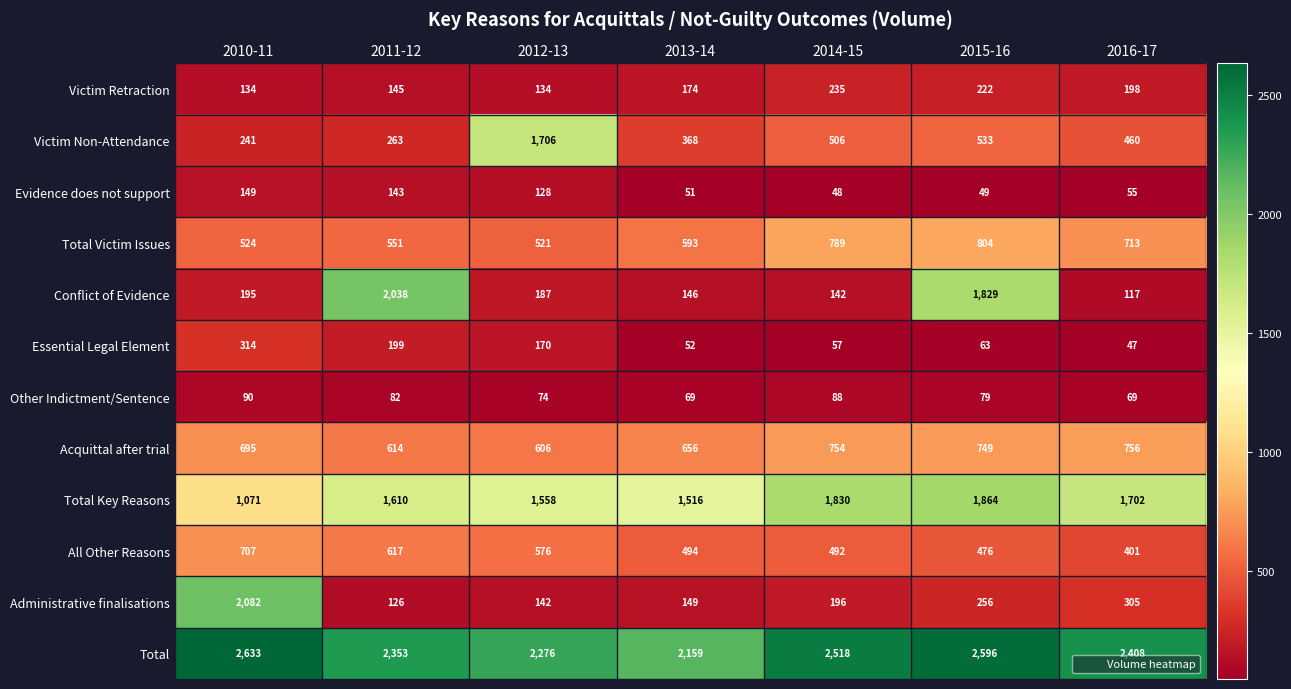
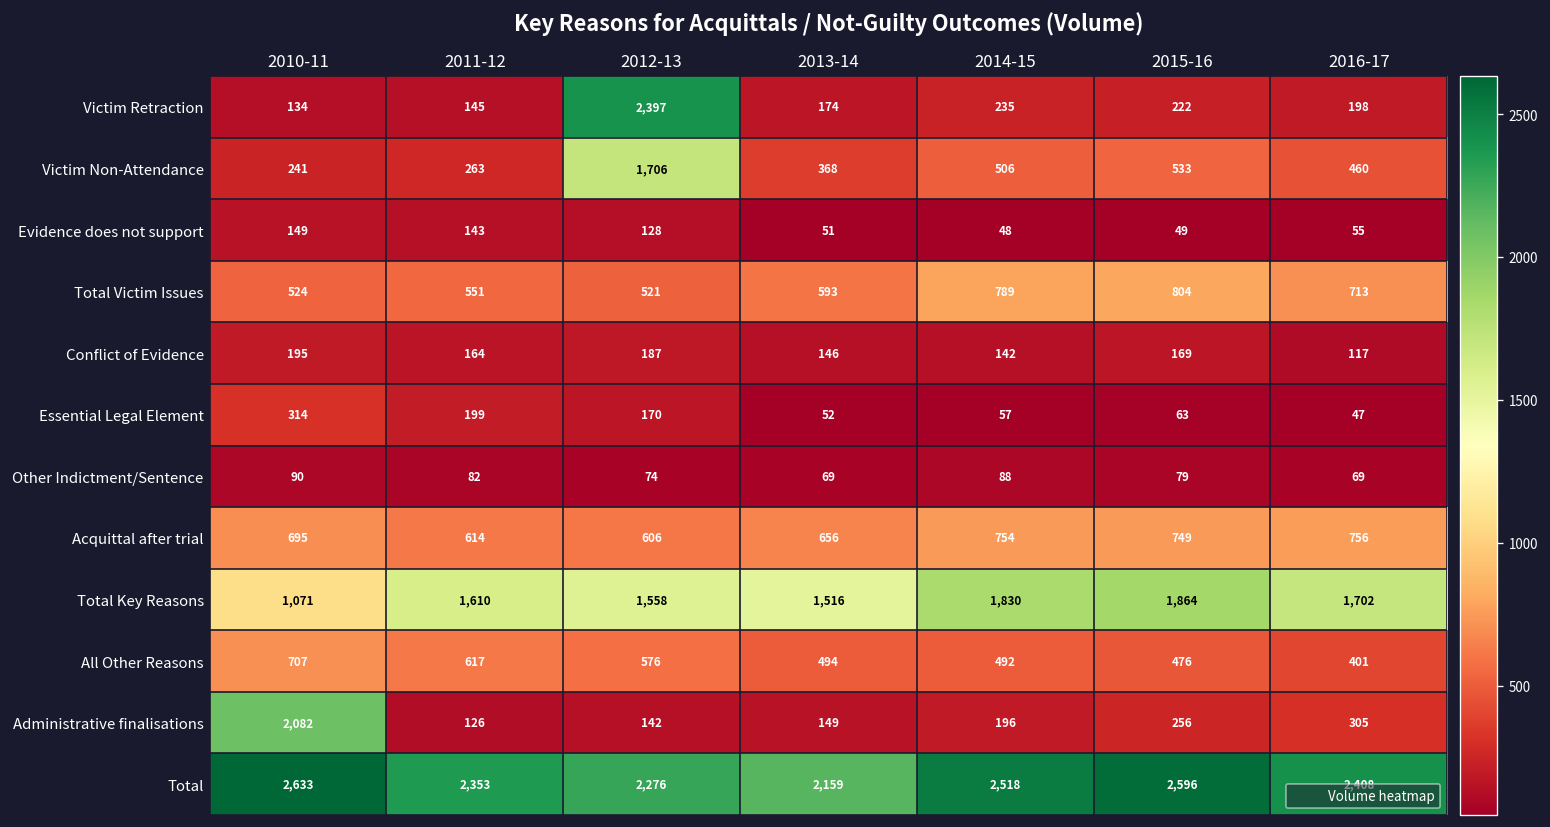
  {
    "Victim Retraction": {
      "2010-11": "134",
      "2011-12": "145",
-     "2012-13": "134",
+     "2012-13": "2,397",
      "2013-14": "174",
      "2014-15": "235",
      "2015-16": "222",
      "2016-17": "198"
    },
    "Victim Non-Attendance": {
      "2010-11": "241",
      "2011-12": "263",
      "2012-13": "1,706",
      "2013-14": "368",
      "2014-15": "506",
      "2015-16": "533",
      "2016-17": "460"
    },
    "Evidence does not support": {
      "2010-11": "149",
      "2011-12": "143",
      "2012-13": "128",
      "2013-14": "51",
      "2014-15": "48",
      "2015-16": "49",
      "2016-17": "55"
    },
    "Total Victim Issues": {
      "2010-11": "524",
      "2011-12": "551",
      "2012-13": "521",
      "2013-14": "593",
      "2014-15": "789",
      "2015-16": "804",
      "2016-17": "713"
    },
    "Conflict of Evidence": {
      "2010-11": "195",
-     "2011-12": "2,038",
+     "2011-12": "164",
      "2012-13": "187",
      "2013-14": "146",
      "2014-15": "142",
-     "2015-16": "1,829",
+     "2015-16": "169",
      "2016-17": "117"
    },
    "Essential Legal Element": {
      "2010-11": "314",
      "2011-12": "199",
      "2012-13": "170",
      "2013-14": "52",
      "2014-15": "57",
      "2015-16": "63",
      "2016-17": "47"
    },
    "Other Indictment/Sentence": {
      "2010-11": "90",
      "2011-12": "82",
      "2012-13": "74",
      "2013-14": "69",
      "2014-15": "88",
      "2015-16": "79",
      "2016-17": "69"
    },
    "Acquittal after trial": {
      "2010-11": "695",
      "2011-12": "614",
      "2012-13": "606",
      "2013-14": "656",
      "2014-15": "754",
      "2015-16": "749",
      "2016-17": "756"
    },
    "Total Key Reasons": {
      "2010-11": "1,071",
      "2011-12": "1,610",
      "2012-13": "1,558",
      "2013-14": "1,516",
      "2014-15": "1,830",
      "2015-16": "1,864",
      "2016-17": "1,702"
    },
    "All Other Reasons": {
      "2010-11": "707",
      "2011-12": "617",
      "2012-13": "576",
      "2013-14": "494",
      "2014-15": "492",
      "2015-16": "476",
      "2016-17": "401"
    },
    "Administrative finalisations": {
      "2010-11": "2,082",
      "2011-12": "126",
      "2012-13": "142",
      "2013-14": "149",
      "2014-15": "196",
      "2015-16": "256",
      "2016-17": "305"
    },
    "Total": {
      "2010-11": "2,633",
      "2011-12": "2,353",
      "2012-13": "2,276",
      "2013-14": "2,159",
      "2014-15": "2,518",
      "2015-16": "2,596"
    }
  }
